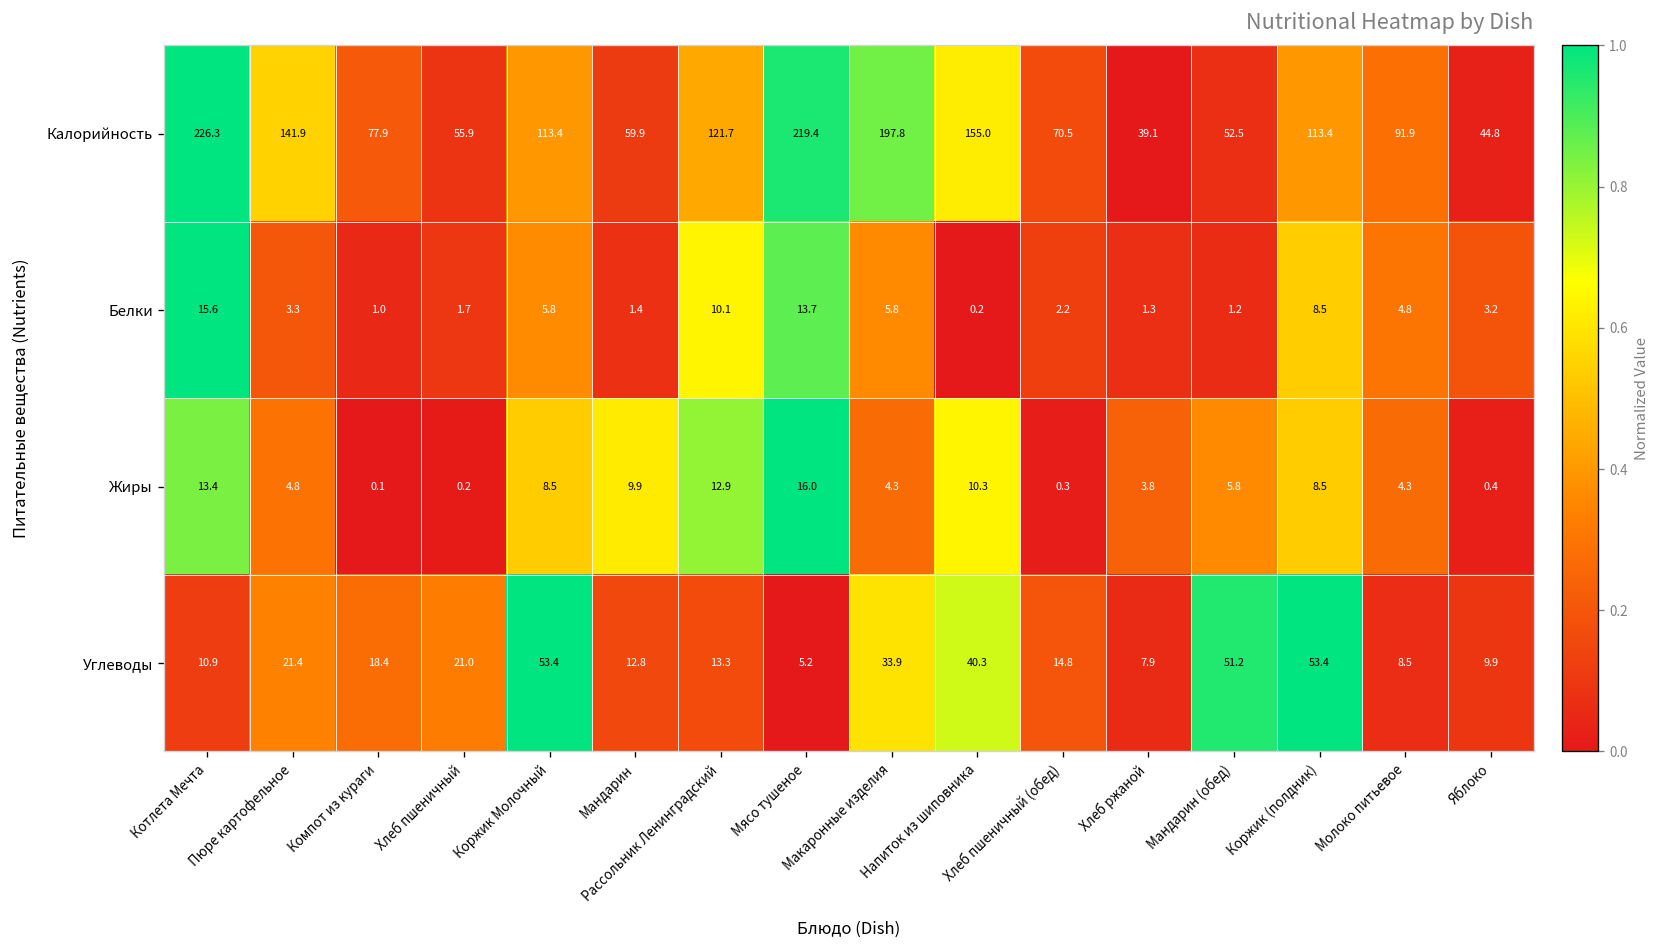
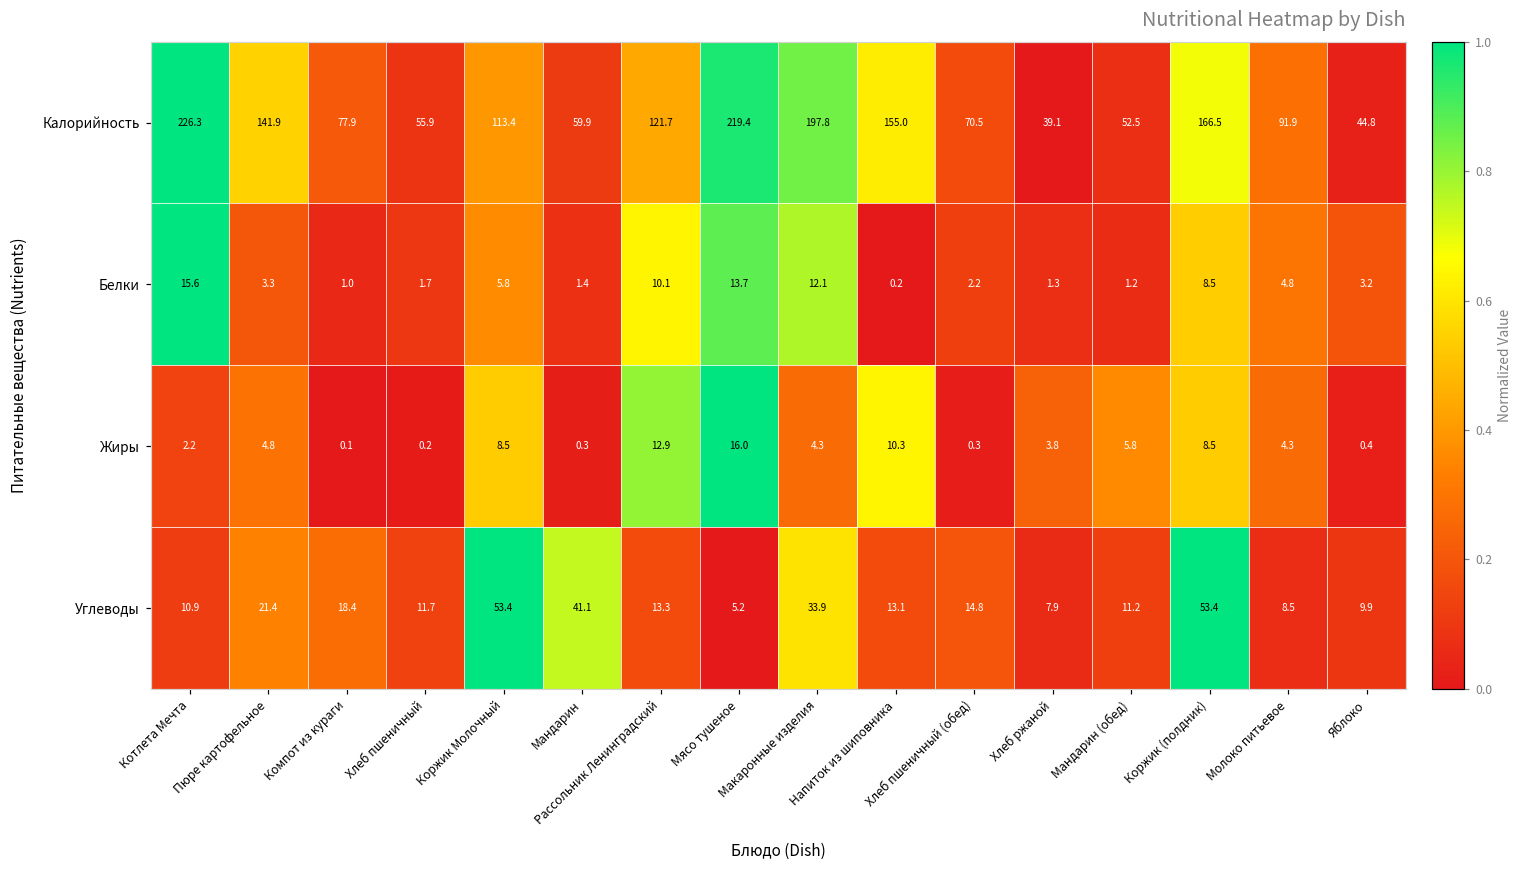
  {
    "Калорийность": {
      "Котлета Мечта": 226.3,
      "Пюре картофельное": 141.9,
      "Компот из кураги": 77.9,
      "Хлеб пшеничный": 55.9,
      "Коржик Молочный": 113.4,
      "Мандарин": 59.9,
      "Рассольник Ленинградский": 121.7,
      "Мясо тушеное": 219.4,
      "Макаронные изделия": 197.8,
      "Напиток из шиповника": 155.0,
      "Хлеб пшеничный (обед)": 70.5,
      "Хлеб ржаной": 39.1,
      "Мандарин (обед)": 52.5,
-     "Коржик (полдник)": 113.4,
+     "Коржик (полдник)": 166.5,
      "Молоко питьевое": 91.9,
      "Яблоко": 44.8
    },
    "Белки": {
      "Котлета Мечта": 15.6,
      "Пюре картофельное": 3.3,
      "Компот из кураги": 1.0,
      "Хлеб пшеничный": 1.7,
      "Коржик Молочный": 5.8,
      "Мандарин": 1.4,
      "Рассольник Ленинградский": 10.1,
      "Мясо тушеное": 13.7,
-     "Макаронные изделия": 5.8,
+     "Макаронные изделия": 12.1,
      "Напиток из шиповника": 0.2,
      "Хлеб пшеничный (обед)": 2.2,
      "Хлеб ржаной": 1.3,
      "Мандарин (обед)": 1.2,
      "Коржик (полдник)": 8.5,
      "Молоко питьевое": 4.8,
      "Яблоко": 3.2
    },
    "Жиры": {
-     "Котлета Мечта": 13.4,
+     "Котлета Мечта": 2.2,
      "Пюре картофельное": 4.8,
      "Компот из кураги": 0.1,
      "Хлеб пшеничный": 0.2,
      "Коржик Молочный": 8.5,
-     "Мандарин": 9.9,
+     "Мандарин": 0.3,
      "Рассольник Ленинградский": 12.9,
      "Мясо тушеное": 16.0,
      "Макаронные изделия": 4.3,
      "Напиток из шиповника": 10.3,
      "Хлеб пшеничный (обед)": 0.3,
      "Хлеб ржаной": 3.8,
      "Мандарин (обед)": 5.8,
      "Коржик (полдник)": 8.5,
      "Молоко питьевое": 4.3,
      "Яблоко": 0.4
    },
    "Углеводы": {
      "Котлета Мечта": 10.9,
      "Пюре картофельное": 21.4,
      "Компот из кураги": 18.4,
-     "Хлеб пшеничный": 21.0,
+     "Хлеб пшеничный": 11.7,
      "Коржик Молочный": 53.4,
-     "Мандарин": 12.8,
+     "Мандарин": 41.1,
      "Рассольник Ленинградский": 13.3,
      "Мясо тушеное": 5.2,
      "Макаронные изделия": 33.9,
-     "Напиток из шиповника": 40.3,
+     "Напиток из шиповника": 13.1,
      "Хлеб пшеничный (обед)": 14.8,
      "Хлеб ржаной": 7.9,
-     "Мандарин (обед)": 51.2,
+     "Мандарин (обед)": 11.2,
      "Коржик (полдник)": 53.4,
      "Молоко питьевое": 8.5,
      "Яблоко": 9.9
    }
  }
